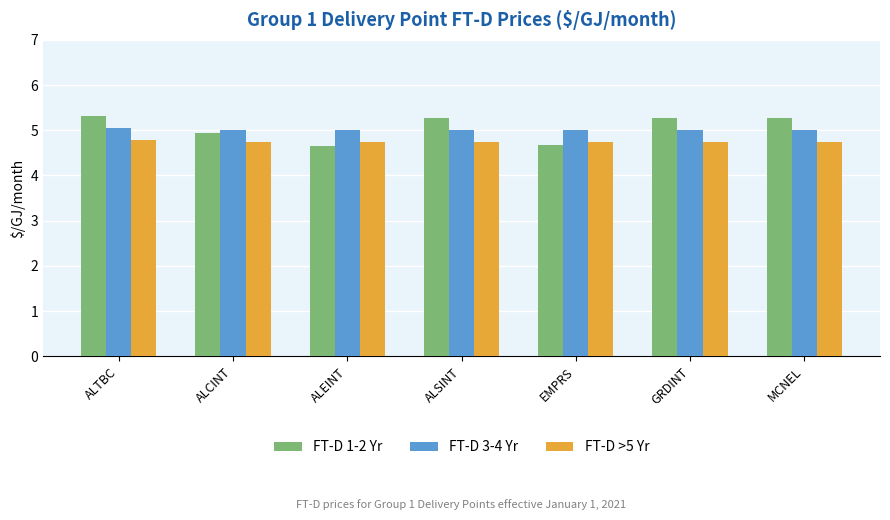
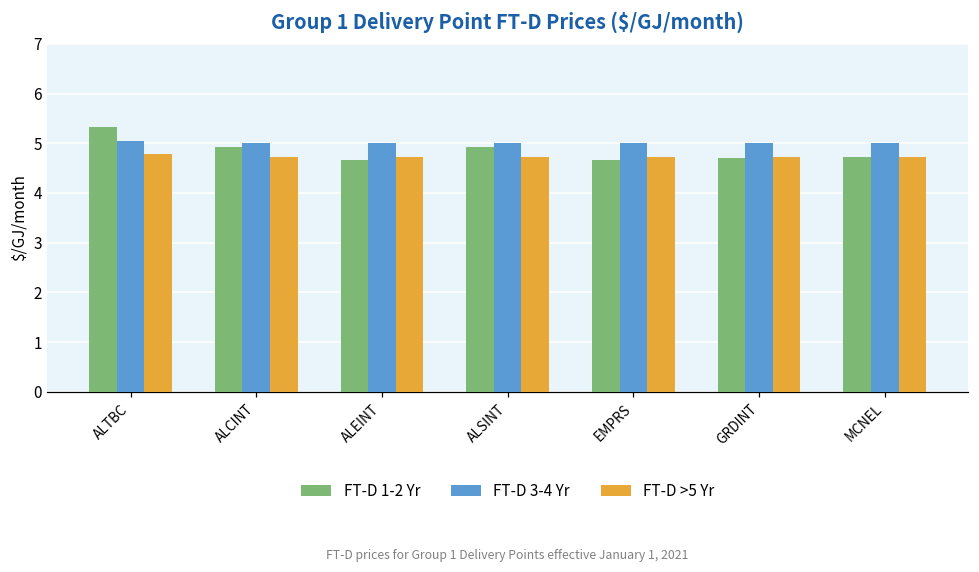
  {
    "FT-D 1-2 Yr": {
      "ALTBC": 5.3,
      "ALCINT": 4.9,
      "ALEINT": 4.7,
-     "ALSINT": 5.3,
+     "ALSINT": 4.9,
      "EMPRS": 4.7,
-     "GRDINT": 5.3,
-     "MCNEL": 5.3
+     "GRDINT": 4.7,
+     "MCNEL": 4.7
    },
    "FT-D 3-4 Yr": {
      "ALTBC": 5.1,
      "ALCINT": 5.0,
      "ALEINT": 5.0,
      "ALSINT": 5.0,
      "EMPRS": 5.0,
      "GRDINT": 5.0,
      "MCNEL": 5.0
    },
    "FT-D >5 Yr": {
      "ALTBC": 4.8,
      "ALCINT": 4.7,
      "ALEINT": 4.7,
      "ALSINT": 4.7,
      "EMPRS": 4.7,
      "GRDINT": 4.7,
      "MCNEL": 4.7
    }
  }
